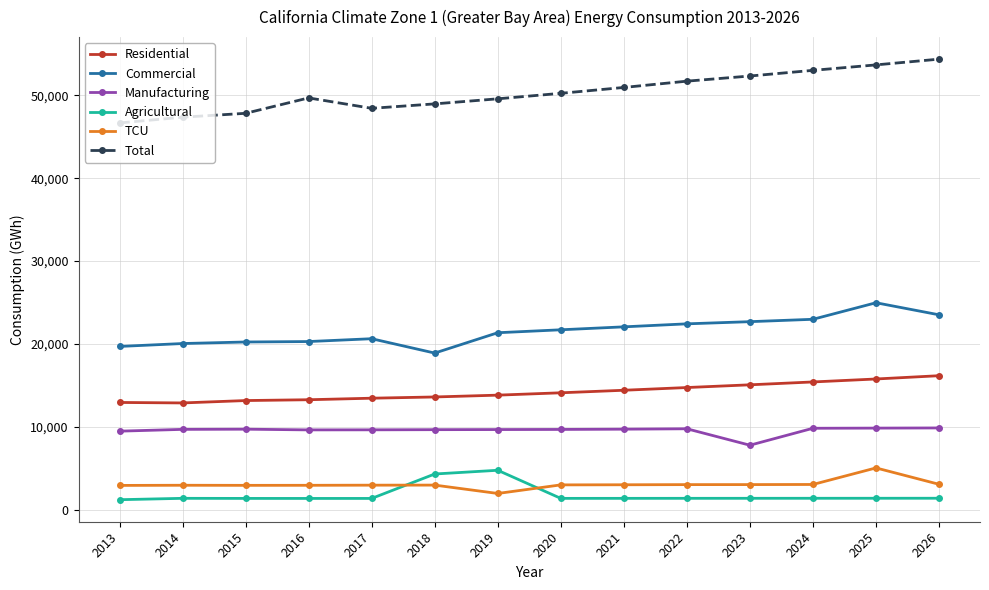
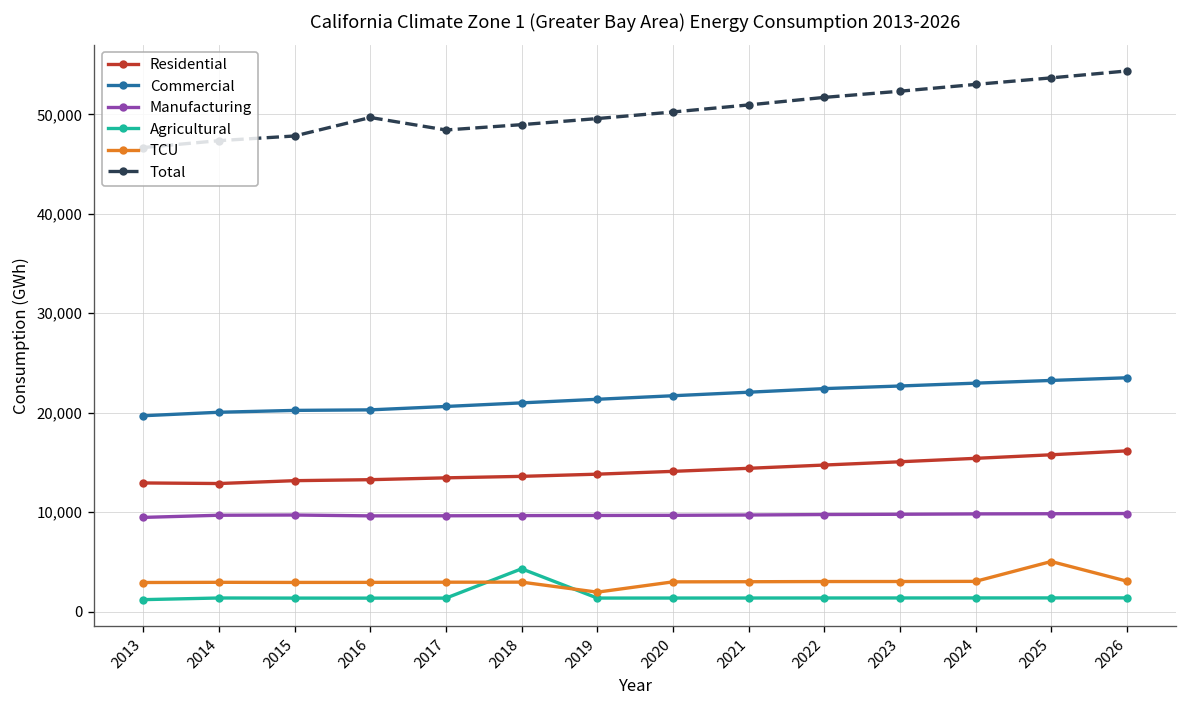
  {
    "Residential": {
      "2013": "13,000",
      "2014": "13,000",
      "2015": "13,000",
      "2016": "13,000",
      "2017": "13,000",
      "2018": "14,000",
      "2019": "14,000",
      "2020": "14,000",
      "2021": "14,000",
      "2022": "15,000",
      "2023": "15,000",
      "2024": "15,000",
      "2025": "16,000",
      "2026": "16,000"
    },
    "Commercial": {
      "2013": "20,000",
      "2014": "20,000",
      "2015": "20,000",
      "2016": "20,000",
      "2017": "21,000",
-     "2018": "19,000",
+     "2018": "21,000",
      "2019": "21,000",
      "2020": "22,000",
      "2021": "22,000",
      "2022": "22,000",
      "2023": "23,000",
      "2024": "23,000",
-     "2025": "25,000",
+     "2025": "23,000",
      "2026": "24,000"
    },
    "Manufacturing": {
      "2013": "9,000",
      "2014": "10,000",
      "2015": "10,000",
      "2016": "10,000",
      "2017": "10,000",
      "2018": "10,000",
      "2019": "10,000",
      "2020": "10,000",
      "2021": "10,000",
      "2022": "10,000",
-     "2023": "8,000",
+     "2023": "10,000",
      "2024": "10,000",
      "2025": "10,000",
      "2026": "10,000"
    },
    "Agricultural": {
      "2013": "1,000",
      "2014": "1,000",
      "2015": "1,000",
      "2016": "1,000",
      "2017": "1,000",
      "2018": "4,000",
-     "2019": "5,000",
+     "2019": "1,000",
      "2020": "1,000",
      "2021": "1,000",
      "2022": "1,000",
      "2023": "1,000",
      "2024": "1,000",
      "2025": "1,000",
      "2026": "1,000"
    },
    "TCU": {
      "2013": "3,000",
      "2014": "3,000",
      "2015": "3,000",
      "2016": "3,000",
      "2017": "3,000",
      "2018": "3,000",
      "2019": "2,000",
      "2020": "3,000",
      "2021": "3,000",
      "2022": "3,000",
      "2023": "3,000",
      "2024": "3,000",
      "2025": "5,000",
      "2026": "3,000"
    },
    "Total": {
      "2015": "48,000",
      "2016": "50,000",
      "2017": "48,000",
      "2018": "49,000",
      "2019": "50,000",
      "2020": "50,000",
      "2021": "51,000",
      "2022": "52,000",
      "2023": "52,000",
      "2024": "53,000",
      "2025": "54,000",
      "2026": "54,000"
    }
  }
